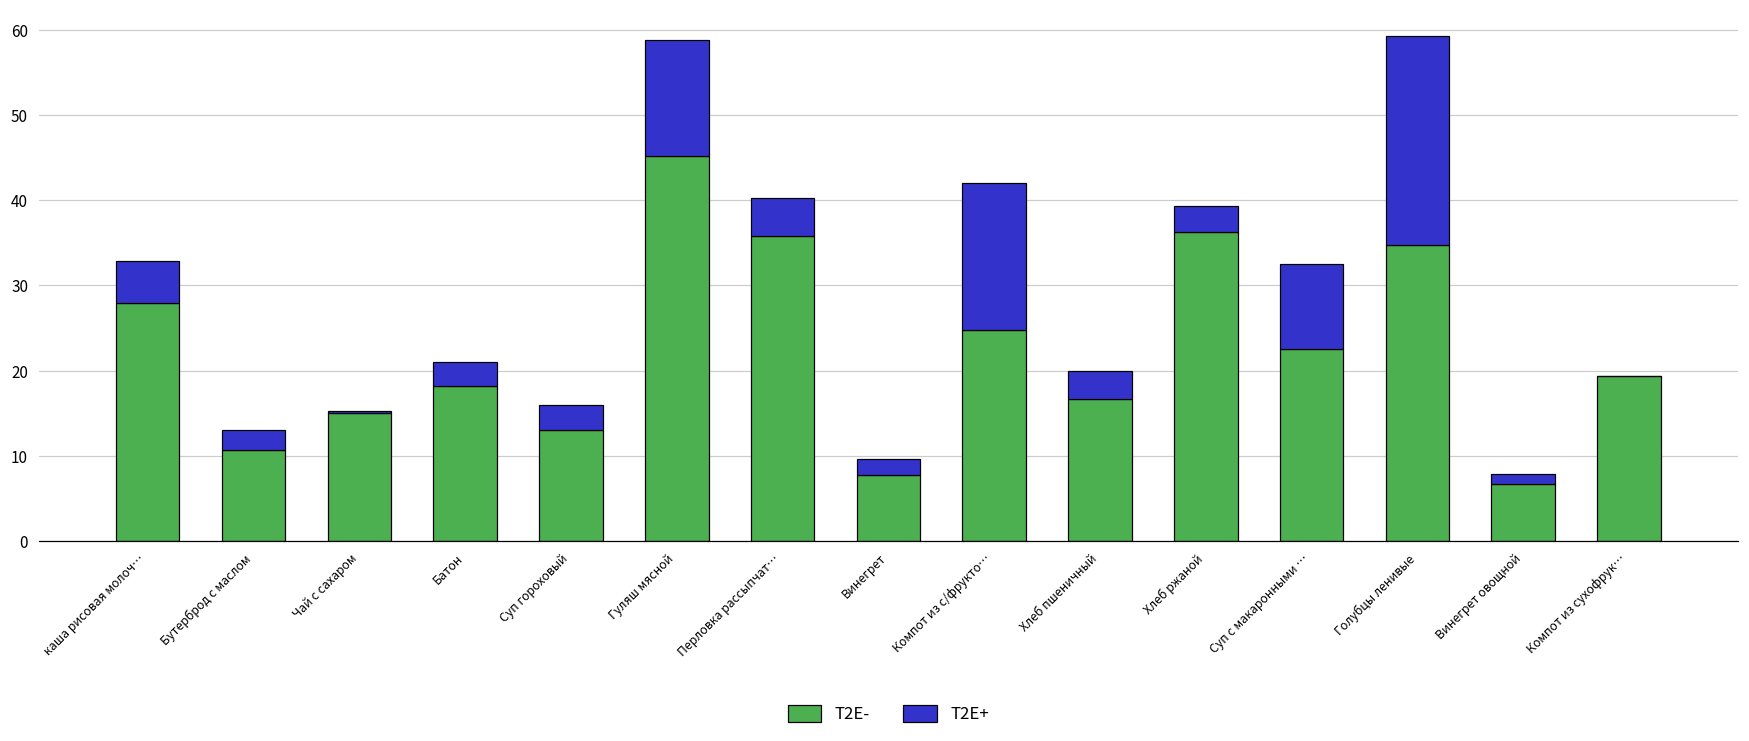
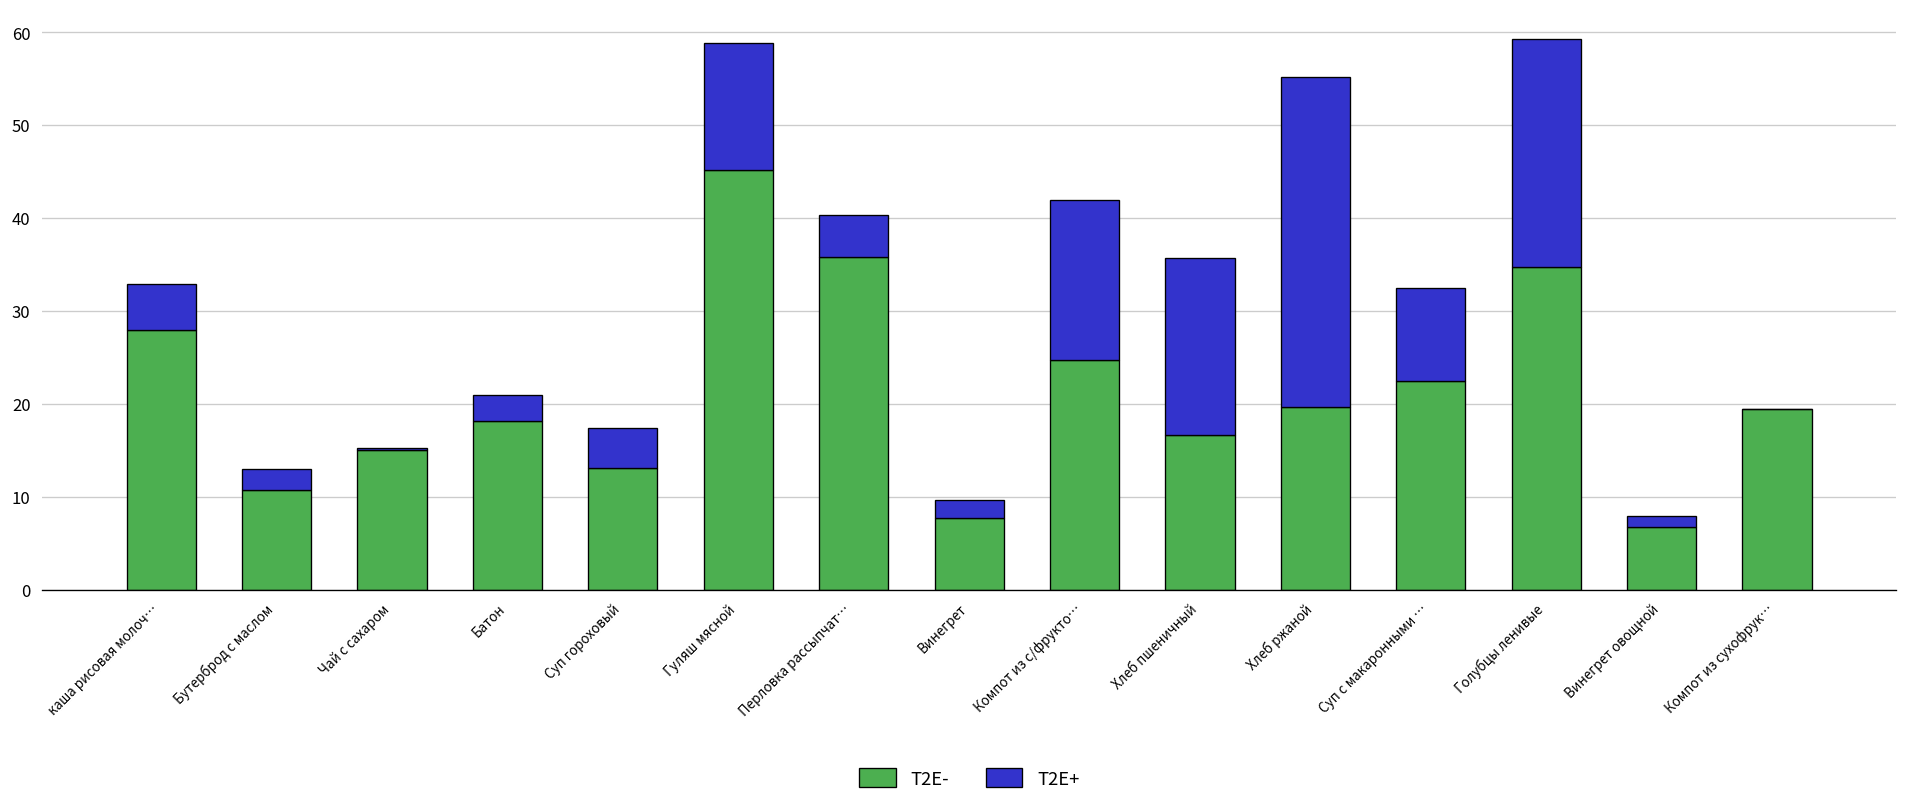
  {
    "T2E-": {
      "каша рисовая молоч…": 28,
      "Бутерброд с маслом": 11,
      "Чай с сахаром": 15,
      "Батон": 18,
      "Суп гороховый": 13,
      "Гуляш мясной": 45,
      "Перловка рассыпчат…": 36,
      "Винегрет": 8,
      "Компот из с/фрукто…": 25,
      "Хлеб пшеничный": 17,
-     "Хлеб ржаной": 36,
+     "Хлеб ржаной": 20,
      "Суп с макаронными …": 23,
      "Голубцы ленивые": 35,
      "Винегрет овощной": 7,
      "Компот из сухофрук…": 19
    },
    "T2E+": {
      "каша рисовая молоч…": 5,
      "Бутерброд с маслом": 2,
      "Батон": 3,
-     "Суп гороховый": 3,
+     "Суп гороховый": 4,
      "Гуляш мясной": 14,
      "Перловка рассыпчат…": 4,
      "Винегрет": 2,
      "Компот из с/фрукто…": 17,
-     "Хлеб пшеничный": 3,
-     "Хлеб ржаной": 3,
+     "Хлеб пшеничный": 19,
+     "Хлеб ржаной": 35,
      "Суп с макаронными …": 10,
      "Голубцы ленивые": 25,
      "Винегрет овощной": 1,
      "Компот из сухофрук…": 0
    }
  }
